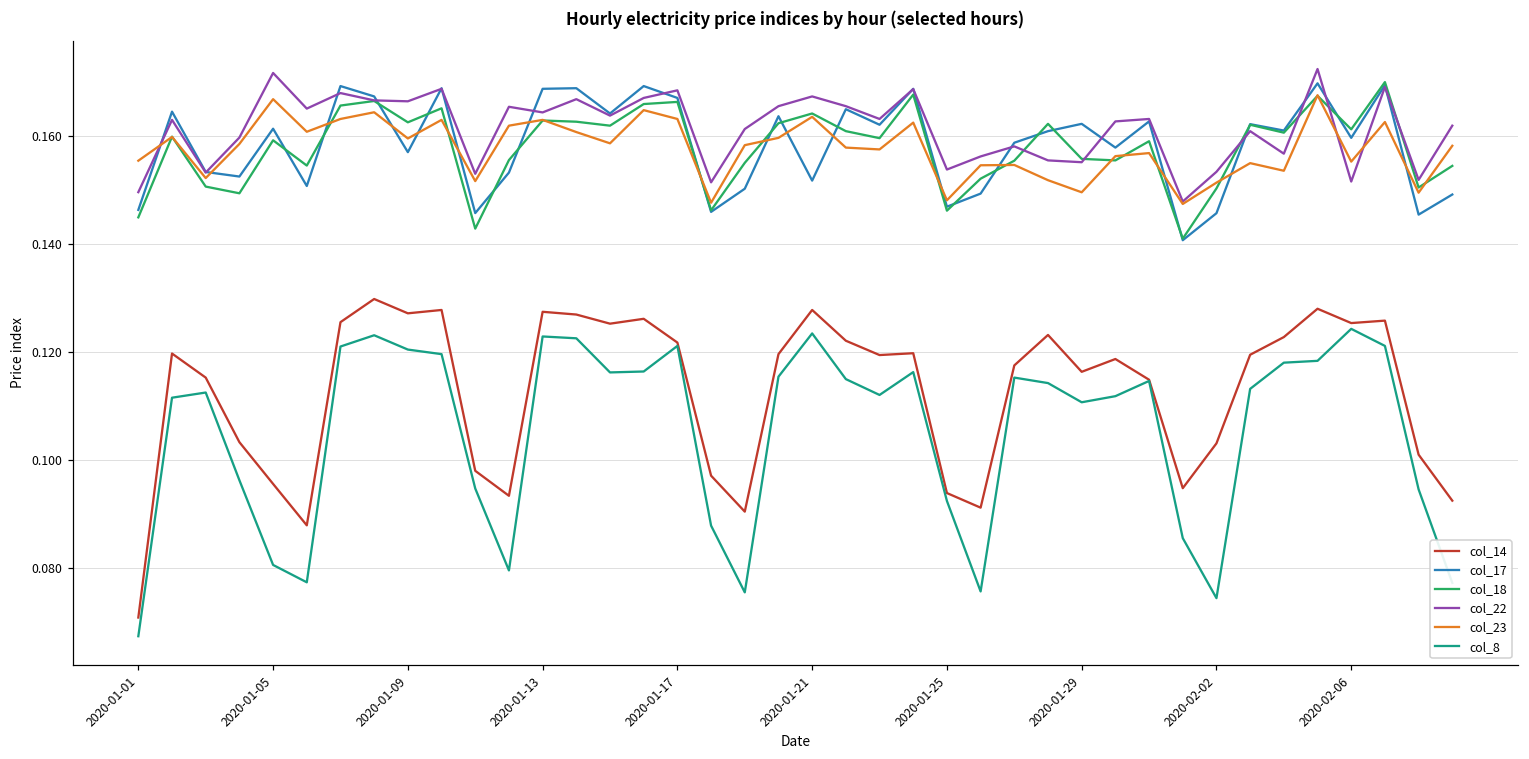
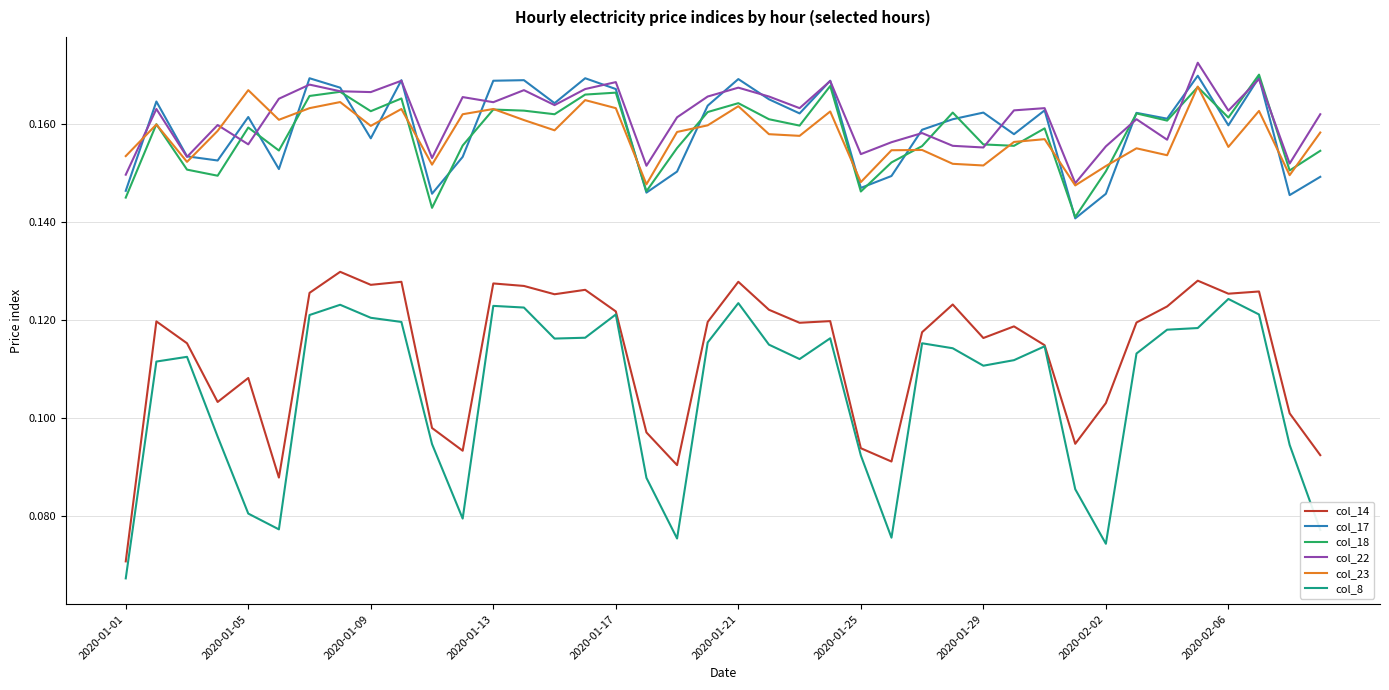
  {
    "col_14": {
      "2020-01-01": 0.071,
-     "2020-01-05": 0.096,
+     "2020-01-05": 0.108,
      "2020-01-09": 0.127,
      "2020-01-13": 0.127,
      "2020-01-17": 0.122,
      "2020-01-21": 0.128,
      "2020-01-25": 0.094,
      "2020-01-29": 0.116,
      "2020-02-02": 0.103,
      "2020-02-06": 0.125
    },
    "col_17": {
      "2020-01-01": 0.146,
      "2020-01-05": 0.161,
      "2020-01-09": 0.157,
      "2020-01-13": 0.169,
      "2020-01-17": 0.167,
-     "2020-01-21": 0.152,
+     "2020-01-21": 0.169,
      "2020-01-25": 0.147,
      "2020-01-29": 0.162,
      "2020-02-02": 0.146,
      "2020-02-06": 0.160
    },
    "col_22": {
      "2020-01-01": 0.150,
-     "2020-01-05": 0.172,
+     "2020-01-05": 0.156,
      "2020-01-09": 0.166,
      "2020-01-13": 0.164,
      "2020-01-17": 0.168,
      "2020-01-21": 0.167,
      "2020-01-25": 0.154,
      "2020-01-29": 0.155,
-     "2020-02-02": 0.153,
-     "2020-02-06": 0.152
+     "2020-02-02": 0.155,
+     "2020-02-06": 0.163
    },
    "col_23": {
-     "2020-01-01": 0.155,
+     "2020-01-01": 0.153,
      "2020-01-05": 0.167,
      "2020-01-09": 0.160,
      "2020-01-17": 0.163,
      "2020-01-21": 0.164,
      "2020-01-25": 0.148,
-     "2020-01-29": 0.150,
+     "2020-01-29": 0.151,
      "2020-02-02": 0.151,
      "2020-02-06": 0.155
    }
  }
